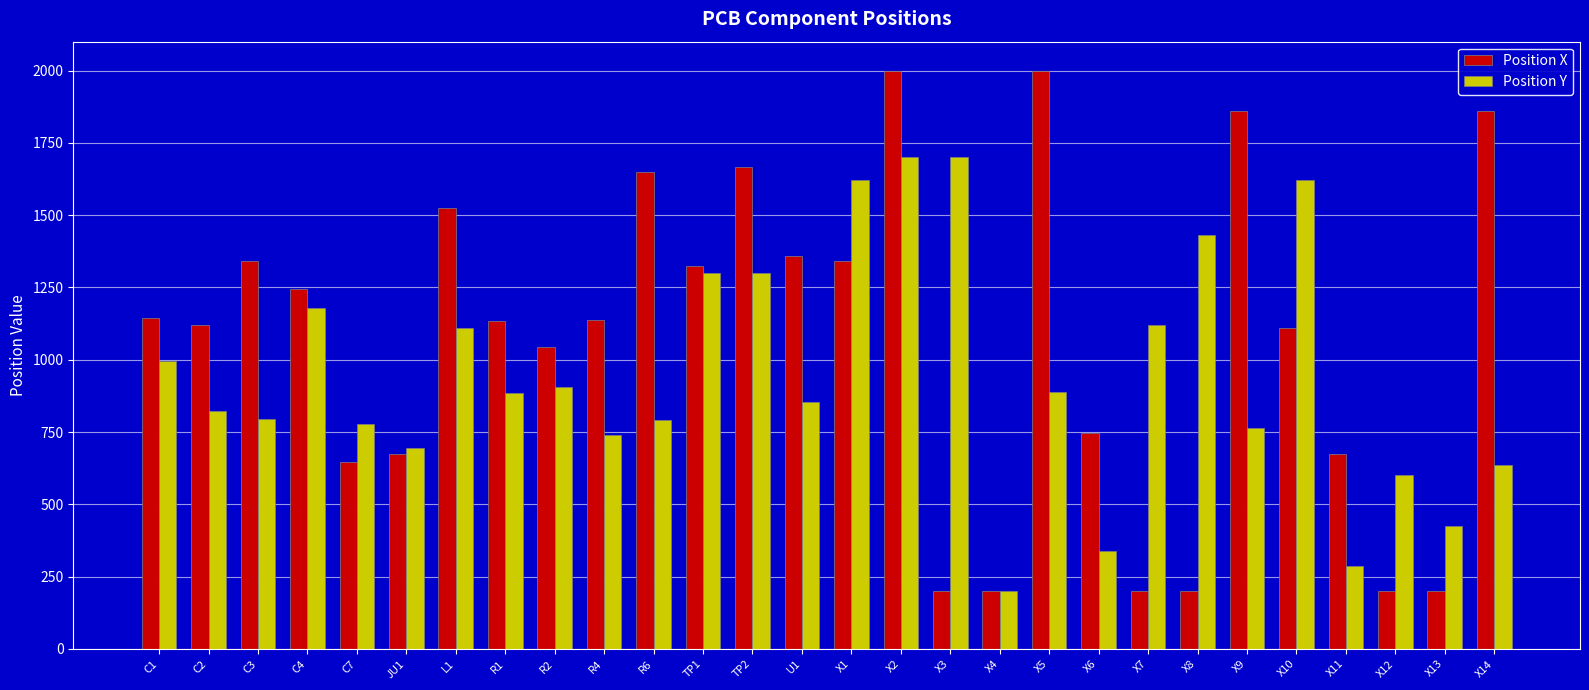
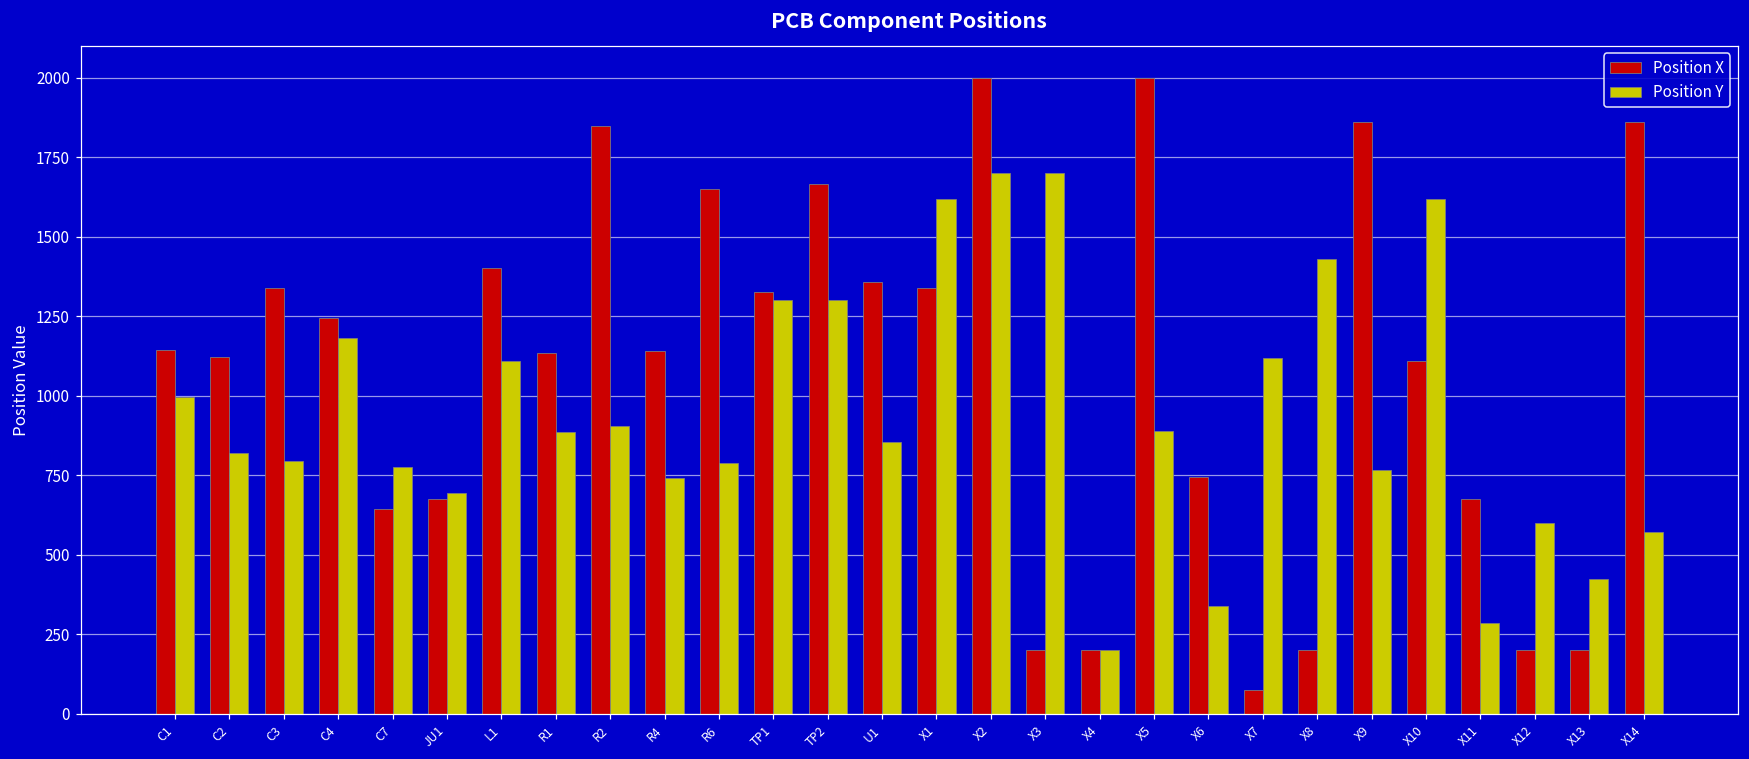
  {
    "Position X": {
      "C1": 1150,
      "C2": 1120,
      "C3": 1340,
      "C4": 1250,
      "C7": 650,
      "JU1": 680,
-     "L1": 1530,
+     "L1": 1400,
      "R1": 1140,
-     "R2": 1050,
+     "R2": 1850,
      "R4": 1140,
      "R6": 1650,
      "TP1": 1330,
      "TP2": 1670,
      "U1": 1360,
      "X1": 1340,
      "X2": 2000,
      "X3": 200,
      "X4": 200,
      "X5": 2000,
      "X6": 750,
-     "X7": 200,
+     "X7": 80,
      "X8": 200,
      "X9": 1860,
      "X10": 1110,
      "X11": 680,
      "X12": 200,
      "X13": 200,
      "X14": 1860
    },
    "Position Y": {
      "C1": 1000,
      "C2": 820,
      "C3": 800,
      "C4": 1180,
      "C7": 780,
      "JU1": 700,
      "L1": 1110,
      "R1": 890,
      "R2": 910,
      "R4": 740,
      "R6": 790,
      "TP1": 1300,
      "TP2": 1300,
      "U1": 860,
      "X1": 1620,
      "X2": 1700,
      "X3": 1700,
      "X4": 200,
      "X5": 890,
      "X6": 340,
      "X7": 1120,
      "X8": 1430,
      "X9": 770,
      "X10": 1620,
      "X11": 290,
      "X12": 600,
      "X13": 430,
-     "X14": 640
+     "X14": 570
    }
  }
